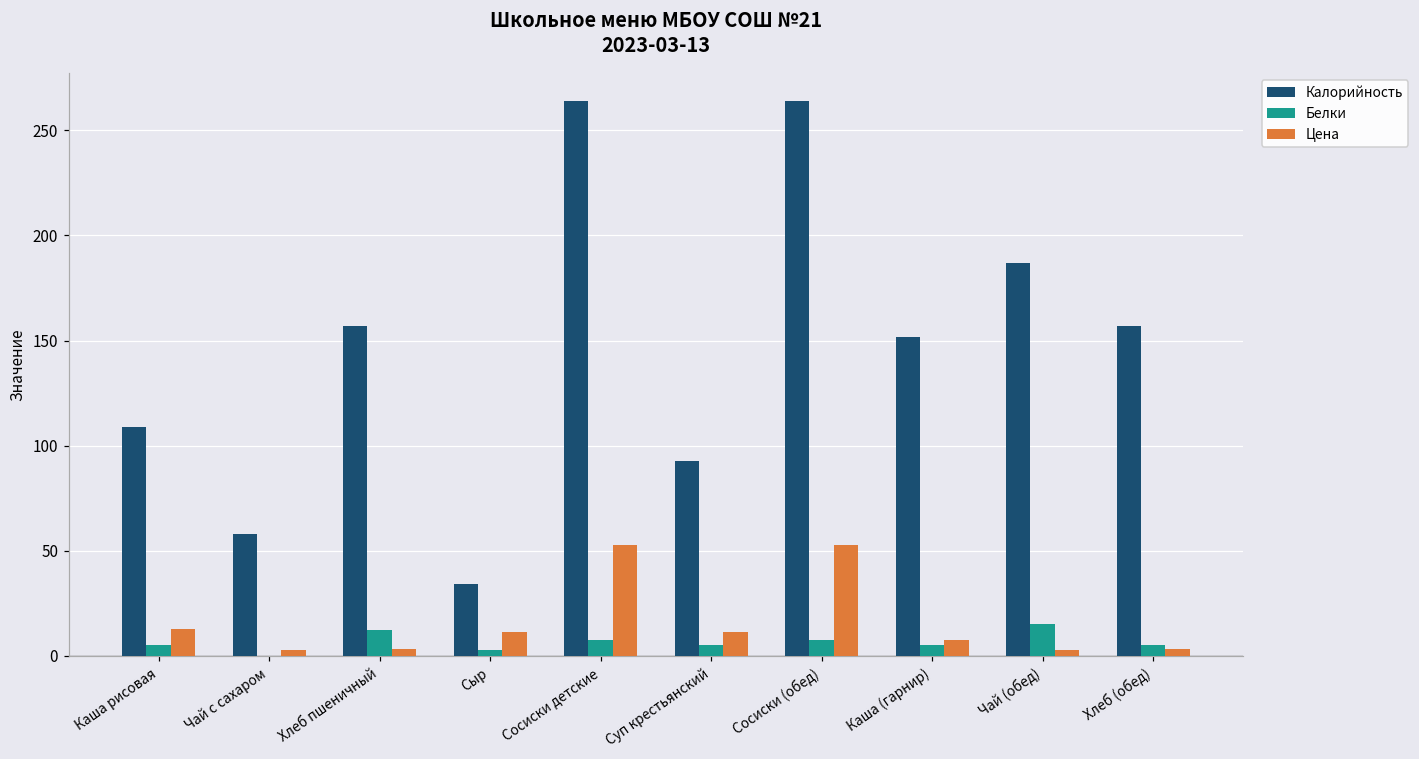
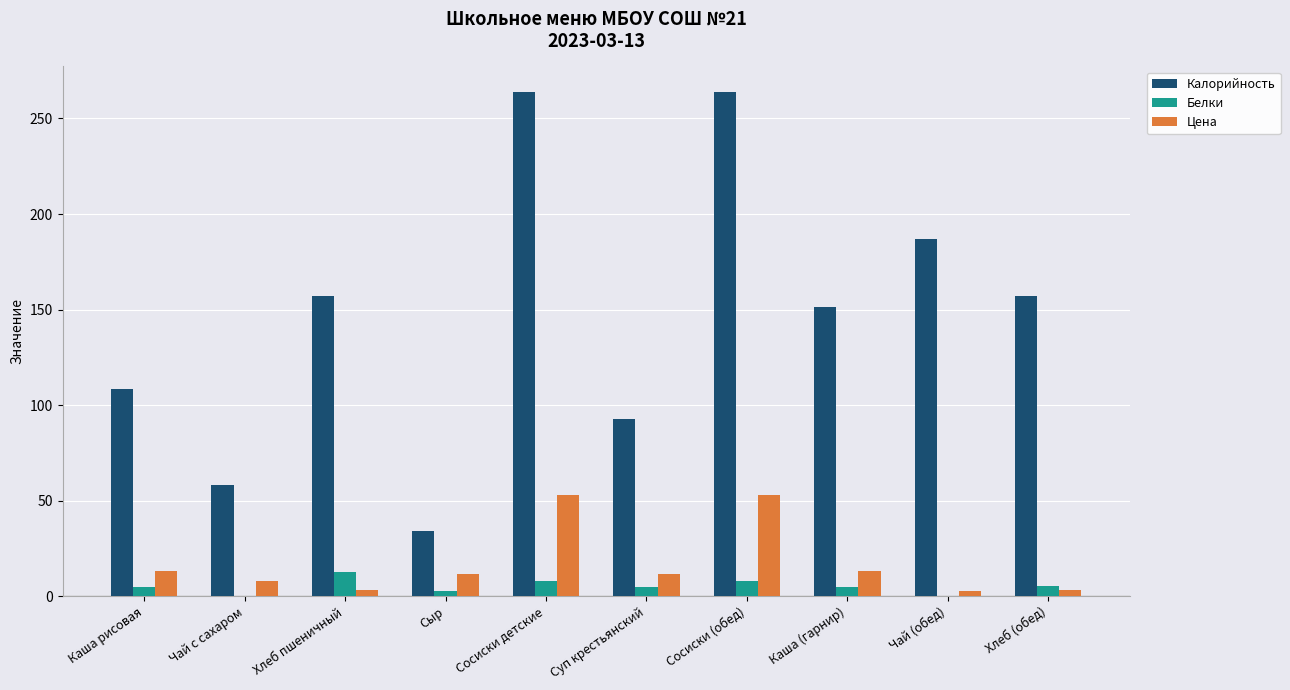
  {
    "Калорийность": {
      "Каша рисовая": 109,
      "Чай с сахаром": 58,
      "Хлеб пшеничный": 157,
      "Сыр": 34,
      "Сосиски детские": 264,
      "Суп крестьянский": 93,
      "Сосиски (обед)": 264,
      "Каша (гарнир)": 152,
      "Чай (обед)": 187,
      "Хлеб (обед)": 157
    },
    "Белки": {
      "Каша рисовая": 5,
      "Хлеб пшеничный": 13,
      "Сыр": 3,
      "Сосиски детские": 8,
      "Суп крестьянский": 5,
      "Сосиски (обед)": 8,
      "Каша (гарнир)": 5,
-     "Чай (обед)": 15,
+     "Чай (обед)": 0,
      "Хлеб (обед)": 5
    },
    "Цена": {
      "Каша рисовая": 13,
-     "Чай с сахаром": 3,
+     "Чай с сахаром": 8,
      "Хлеб пшеничный": 4,
      "Сыр": 11,
      "Сосиски детские": 53,
      "Суп крестьянский": 11,
      "Сосиски (обед)": 53,
-     "Каша (гарнир)": 8,
+     "Каша (гарнир)": 13,
      "Чай (обед)": 3,
      "Хлеб (обед)": 4
    }
  }
